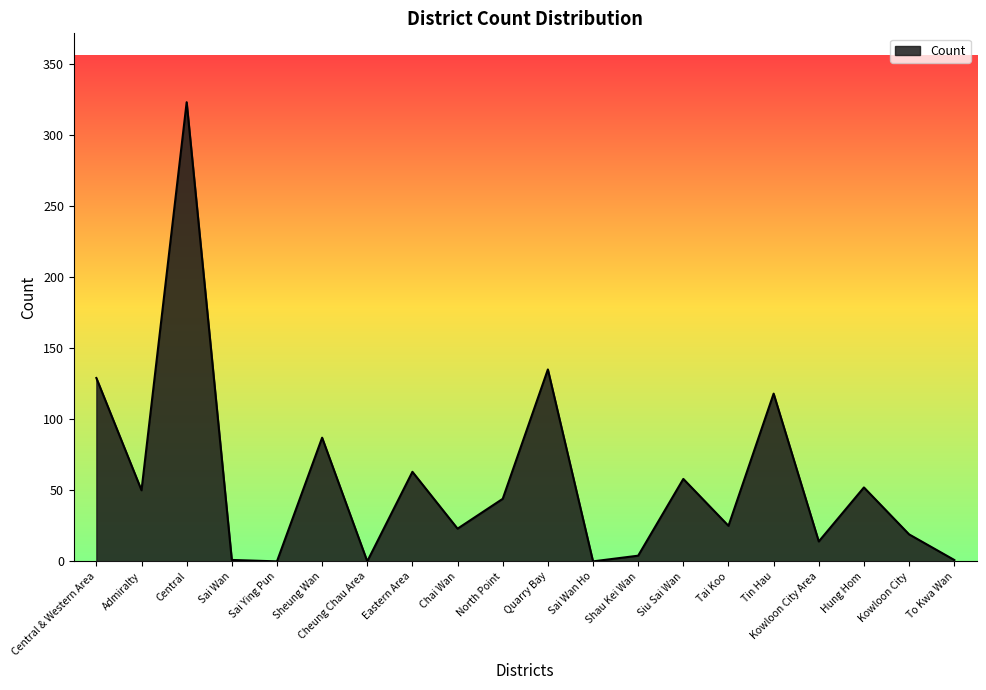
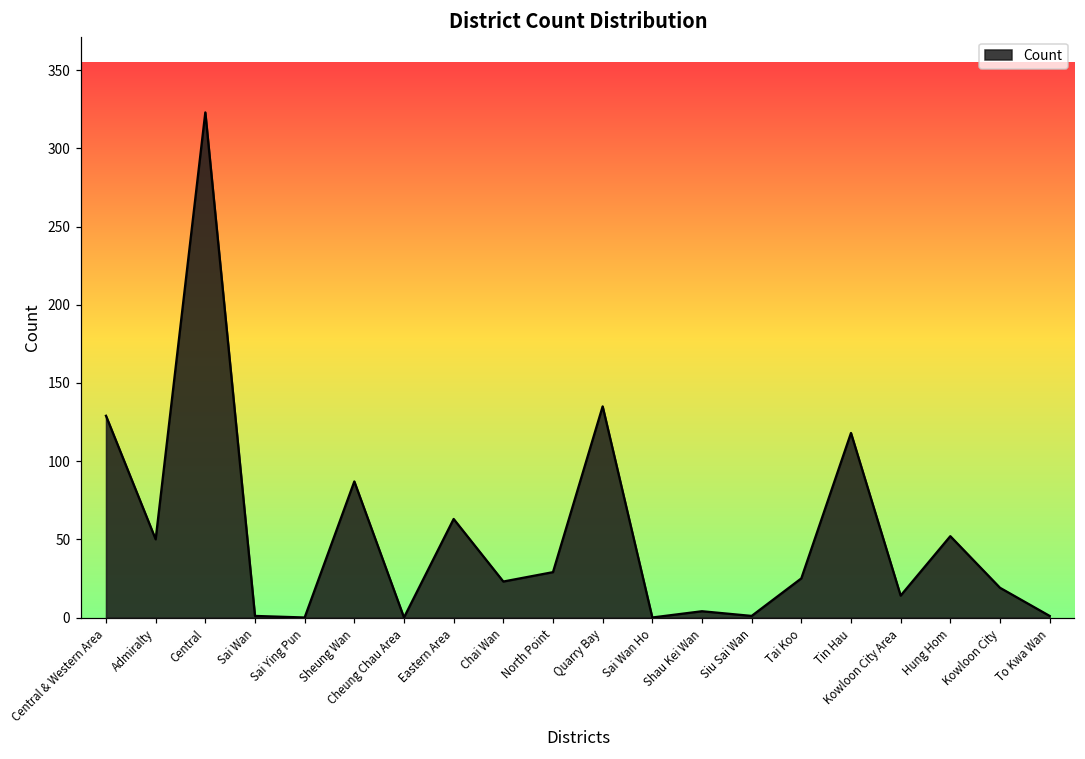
  {
    "Central & Western Area": 129,
    "Admiralty": 50,
    "Central": 323,
    "Sai Wan": 1,
    "Sai Ying Pun": 0,
    "Sheung Wan": 87,
    "Cheung Chau Area": 0,
    "Eastern Area": 63,
    "Chai Wan": 23,
-   "North Point": 44,
+   "North Point": 29,
    "Quarry Bay": 135,
    "Sai Wan Ho": 0,
    "Shau Kei Wan": 4,
-   "Siu Sai Wan": 58,
+   "Siu Sai Wan": 1,
    "Tai Koo": 25,
    "Tin Hau": 118,
    "Kowloon City Area": 14,
    "Hung Hom": 52,
    "Kowloon City": 19,
    "To Kwa Wan": 1
  }
